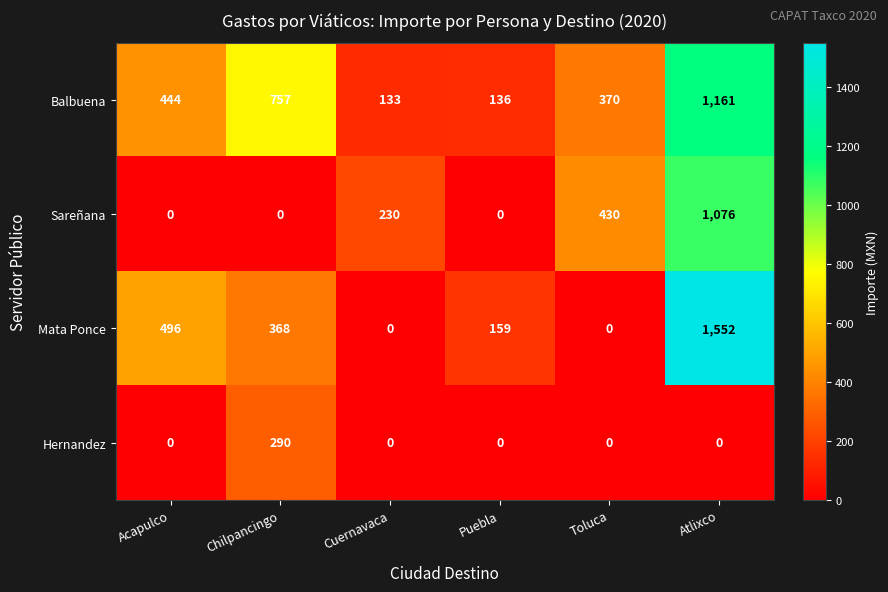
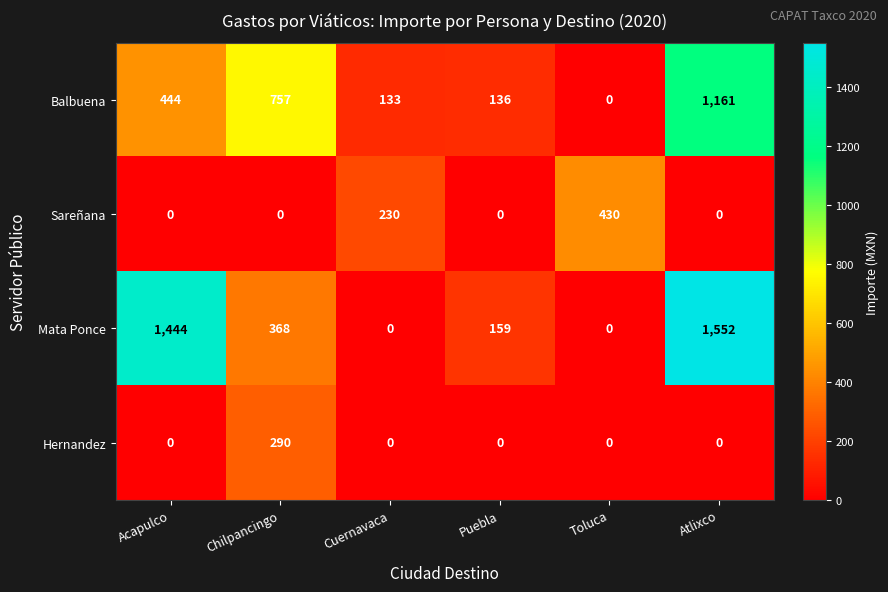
  {
    "Balbuena": {
      "Acapulco": "444",
      "Chilpancingo": "757",
      "Cuernavaca": "133",
      "Puebla": "136",
-     "Toluca": "370",
+     "Toluca": "0",
      "Atlixco": "1,161"
    },
    "Sareñana": {
      "Acapulco": "0",
      "Chilpancingo": "0",
      "Cuernavaca": "230",
      "Puebla": "0",
      "Toluca": "430",
-     "Atlixco": "1,076"
+     "Atlixco": "0"
    },
    "Mata Ponce": {
-     "Acapulco": "496",
+     "Acapulco": "1,444",
      "Chilpancingo": "368",
      "Cuernavaca": "0",
      "Puebla": "159",
      "Toluca": "0",
      "Atlixco": "1,552"
    },
    "Hernandez": {
      "Acapulco": "0",
      "Chilpancingo": "290",
      "Cuernavaca": "0",
      "Puebla": "0",
      "Toluca": "0",
      "Atlixco": "0"
    }
  }
